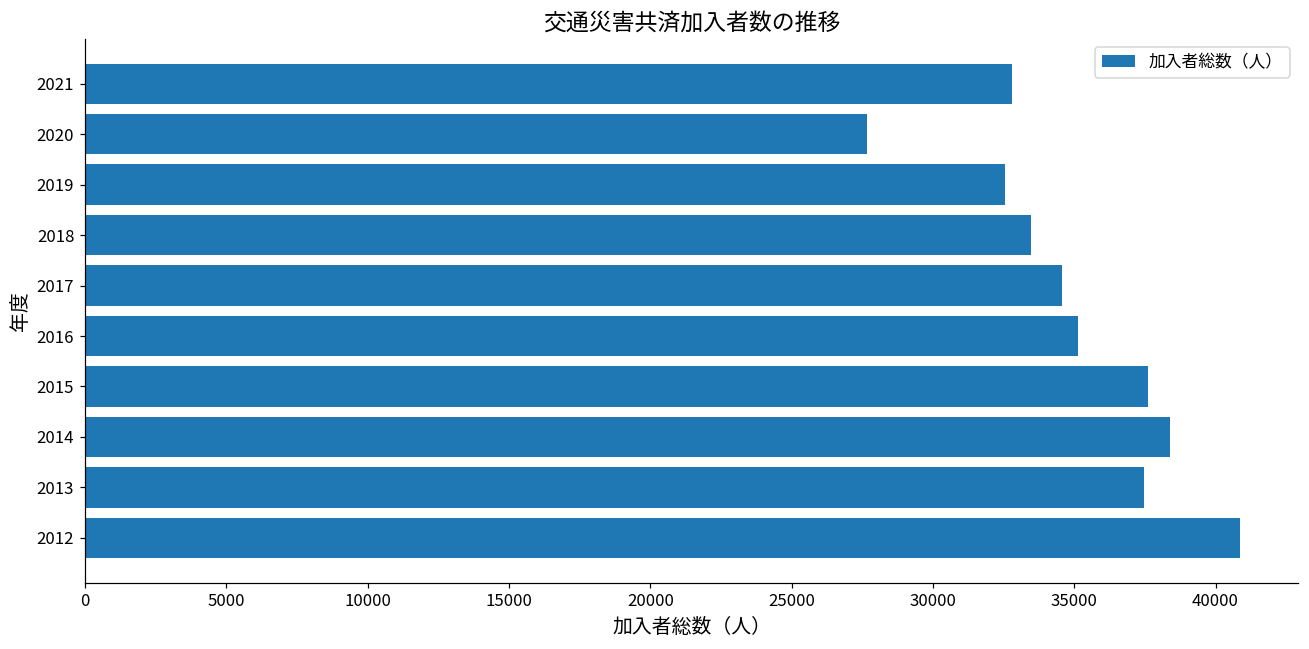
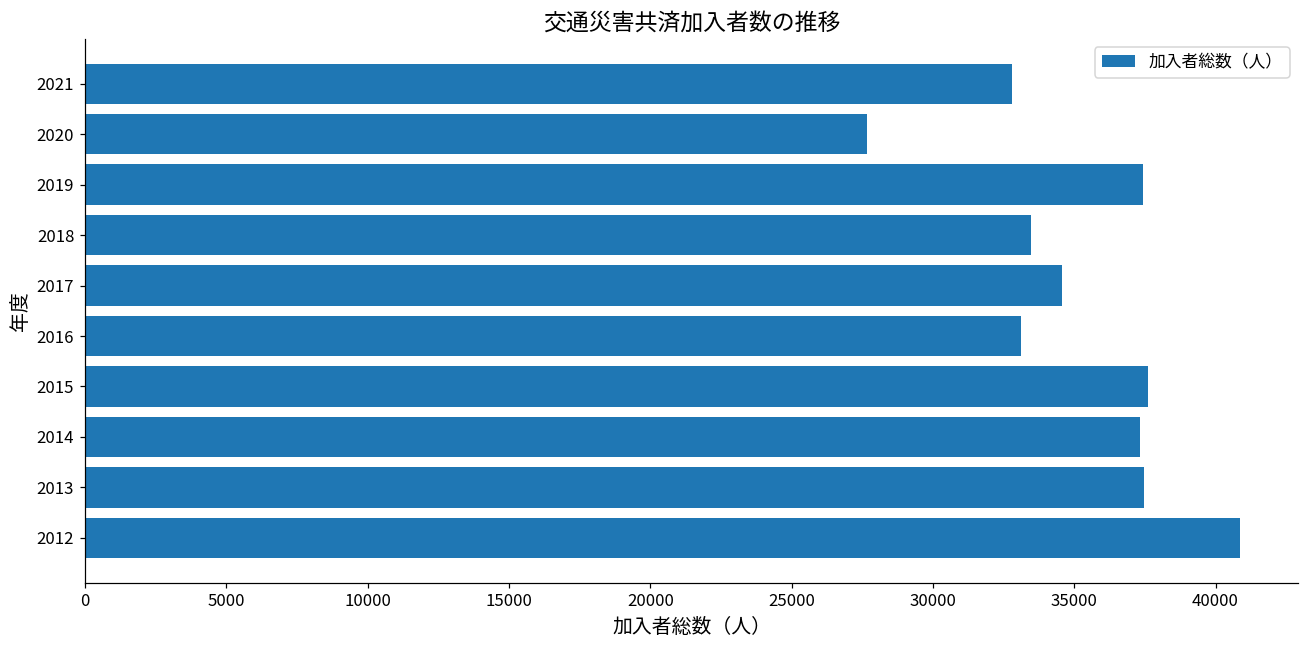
  {
    "2021": 32800,
    "2020": 27700,
-   "2019": 32600,
+   "2019": 37400,
    "2018": 33500,
    "2017": 34600,
-   "2016": 35100,
+   "2016": 33100,
    "2015": 37600,
-   "2014": 38400,
+   "2014": 37300,
    "2013": 37500,
    "2012": 40900
  }
